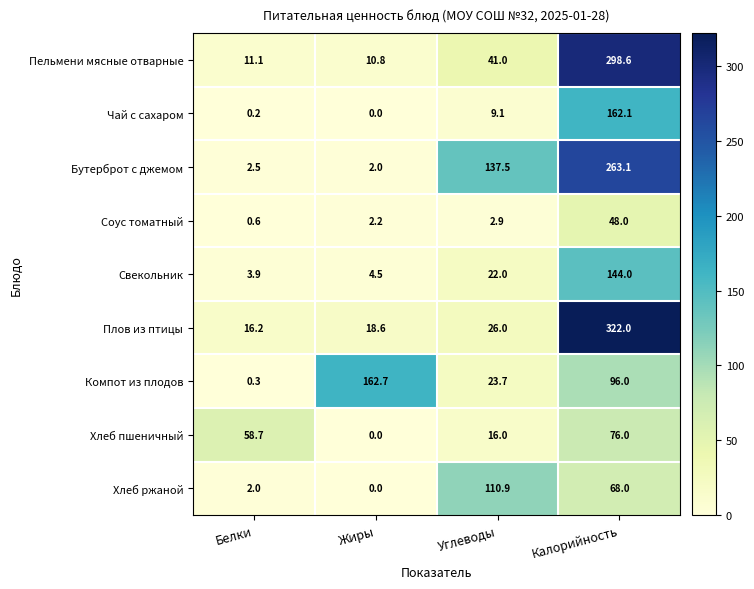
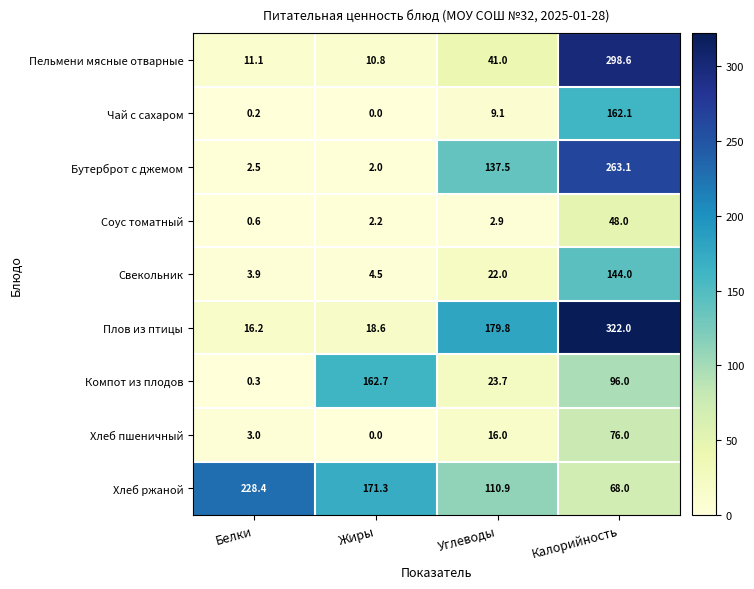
  {
    "Пельмени мясные отварные": {
      "Белки": 11.1,
      "Жиры": 10.8,
      "Углеводы": 41.0,
      "Калорийность": 298.6
    },
    "Чай с сахаром": {
      "Белки": 0.2,
      "Жиры": 0.0,
      "Углеводы": 9.1,
      "Калорийность": 162.1
    },
    "Бутерброт с джемом": {
      "Белки": 2.5,
      "Жиры": 2.0,
      "Углеводы": 137.5,
      "Калорийность": 263.1
    },
    "Соус томатный": {
      "Белки": 0.6,
      "Жиры": 2.2,
      "Углеводы": 2.9,
      "Калорийность": 48.0
    },
    "Свекольник": {
      "Белки": 3.9,
      "Жиры": 4.5,
      "Углеводы": 22.0,
      "Калорийность": 144.0
    },
    "Плов из птицы": {
      "Белки": 16.2,
      "Жиры": 18.6,
-     "Углеводы": 26.0,
+     "Углеводы": 179.8,
      "Калорийность": 322.0
    },
    "Компот из плодов": {
      "Белки": 0.3,
      "Жиры": 162.7,
      "Углеводы": 23.7,
      "Калорийность": 96.0
    },
    "Хлеб пшеничный": {
-     "Белки": 58.7,
+     "Белки": 3.0,
      "Жиры": 0.0,
      "Углеводы": 16.0,
      "Калорийность": 76.0
    },
    "Хлеб ржаной": {
-     "Белки": 2.0,
-     "Жиры": 0.0,
+     "Белки": 228.4,
+     "Жиры": 171.3,
      "Углеводы": 110.9,
      "Калорийность": 68.0
    }
  }
